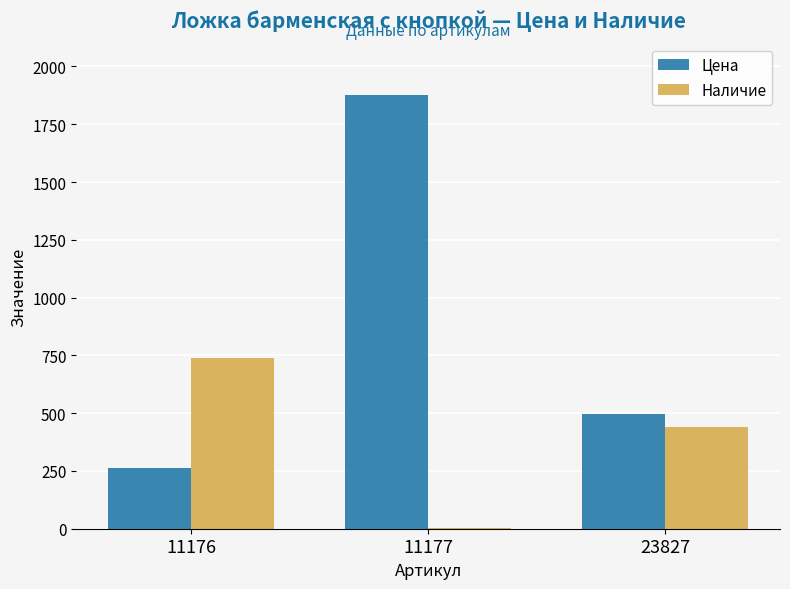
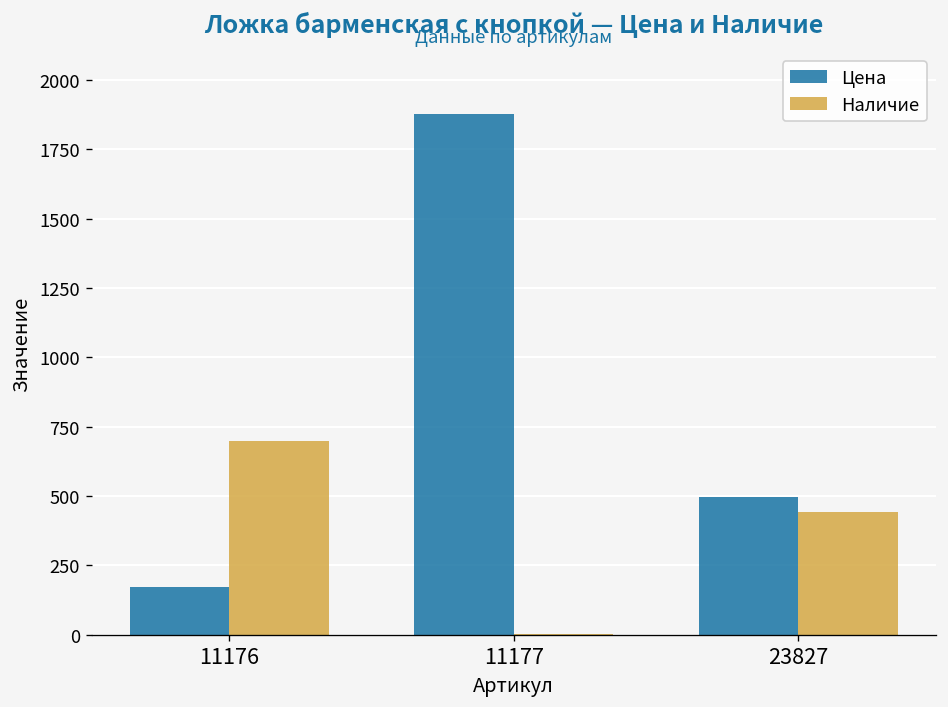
  {
    "Цена": {
-     "11176": 260,
+     "11176": 170,
      "11177": 1880,
      "23827": 500
    },
    "Наличие": {
-     "11176": 740,
+     "11176": 700,
      "23827": 440
    }
  }
